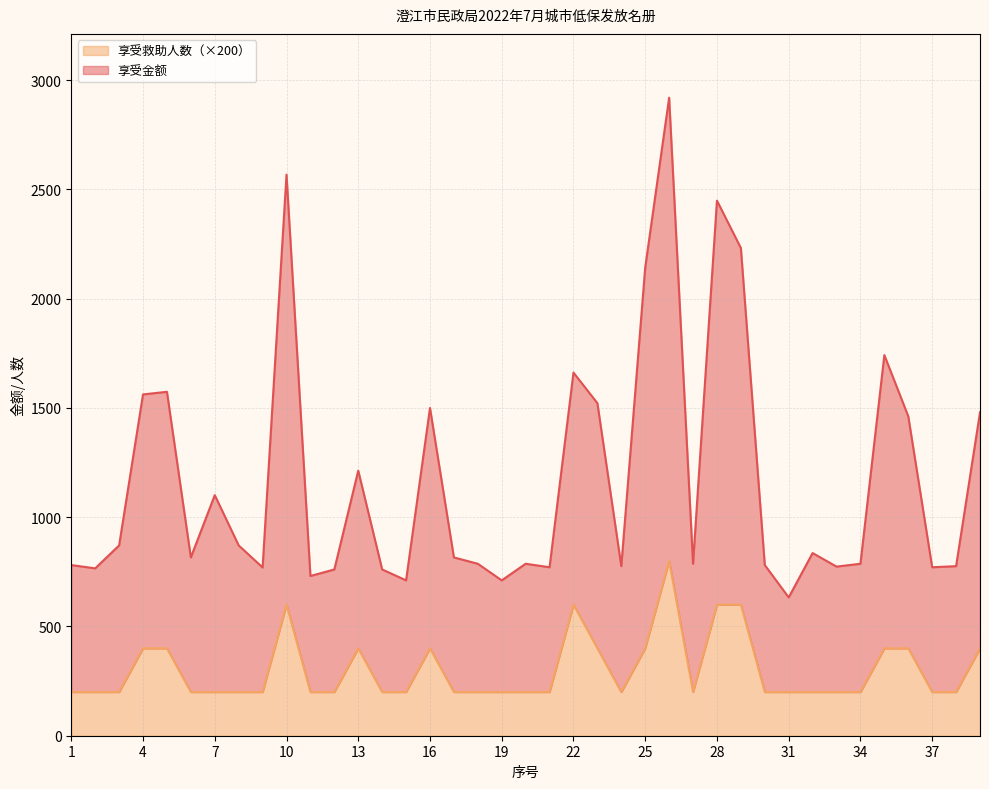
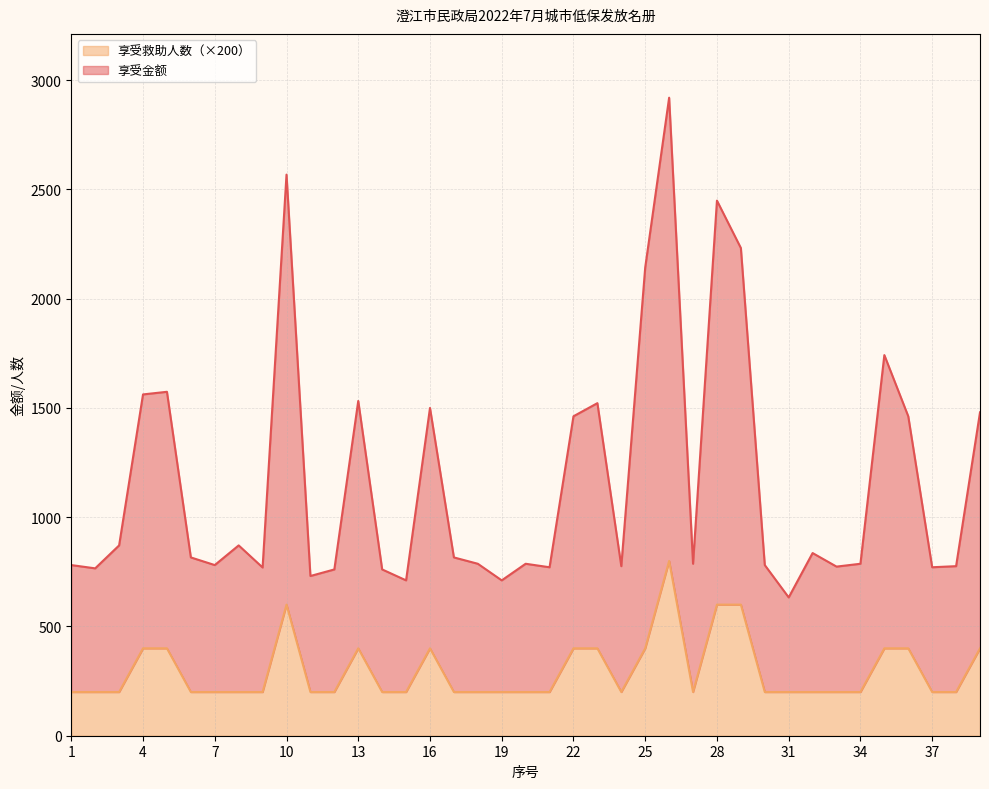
  {
    "享受救助人数（×200）": {
      "1": 200,
      "4": 400,
      "7": 200,
      "10": 600,
      "13": 400,
      "16": 400,
      "19": 200,
-     "22": 600,
+     "22": 400,
      "25": 400,
      "28": 600,
      "31": 200,
      "34": 200,
      "37": 200
    },
    "享受金额": {
      "1": 580,
      "4": 1160,
-     "7": 900,
+     "7": 580,
      "10": 1970,
-     "13": 810,
+     "13": 1130,
      "16": 1100,
      "19": 510,
      "22": 1060,
      "25": 1740,
      "28": 1850,
      "31": 430,
      "34": 590,
      "37": 570
    }
  }
